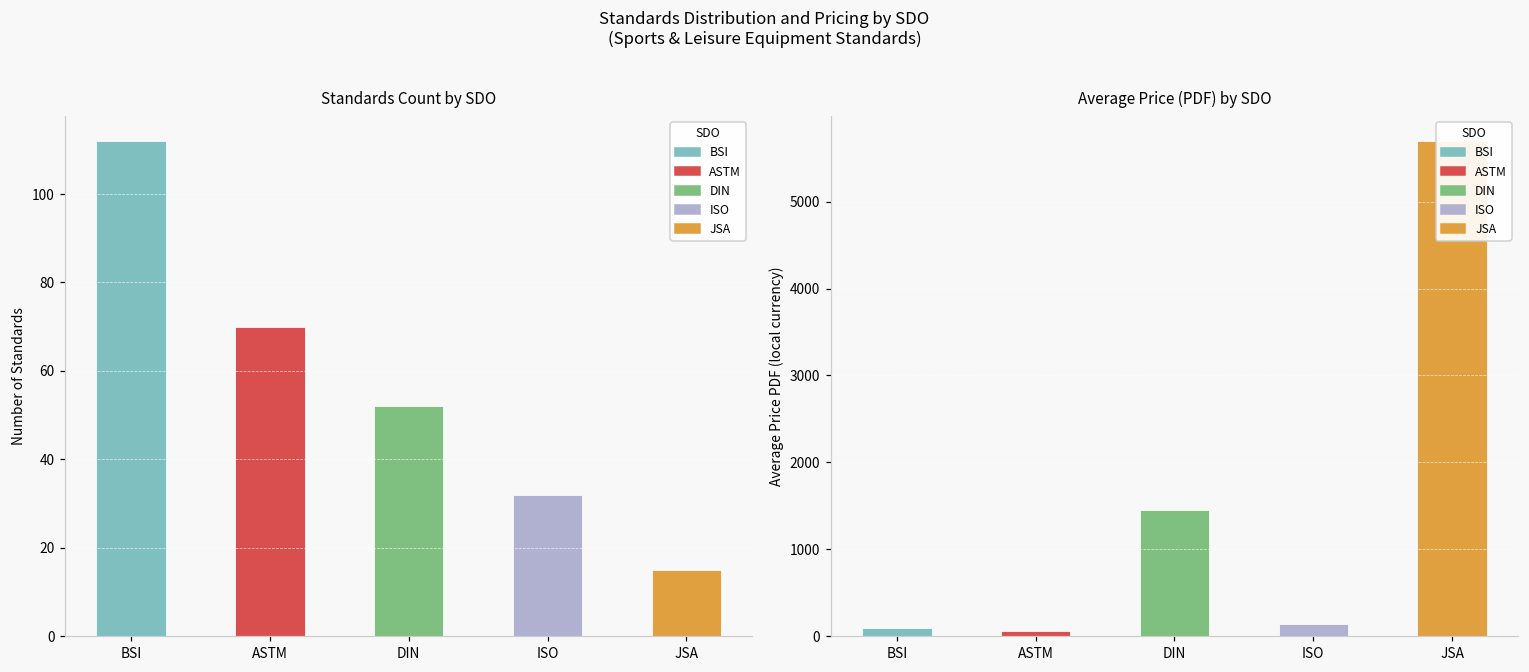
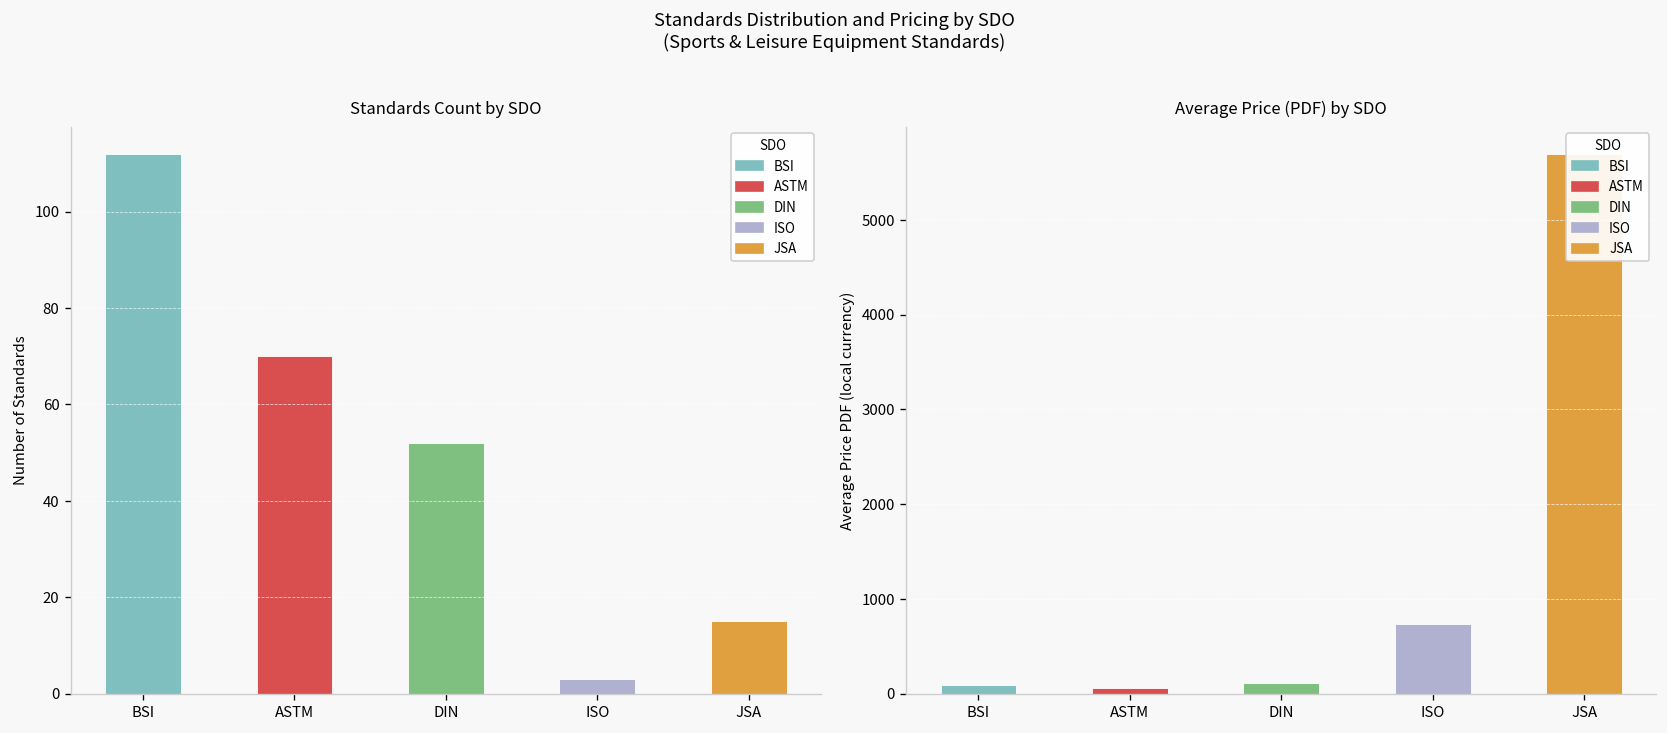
  {
    "Standards Count by SDO": {
      "BSI": 112,
      "ASTM": 70,
      "DIN": 52,
-     "ISO": 32,
+     "ISO": 3,
      "JSA": 15
    },
    "Average Price (PDF) by SDO": {
      "BSI": 100,
      "ASTM": 100,
-     "DIN": 1400,
-     "ISO": 100
+     "DIN": 100,
+     "ISO": 700
    }
  }
